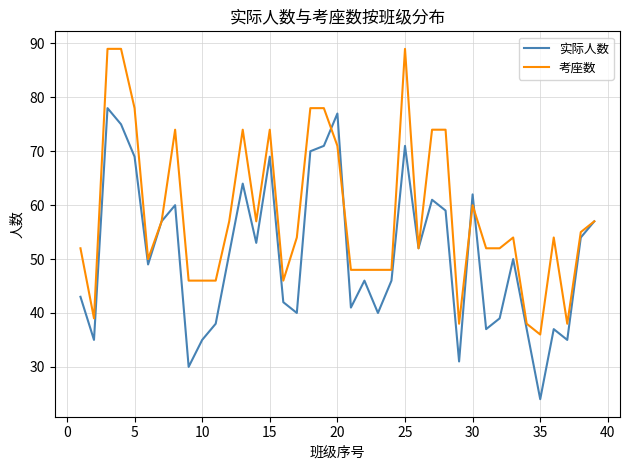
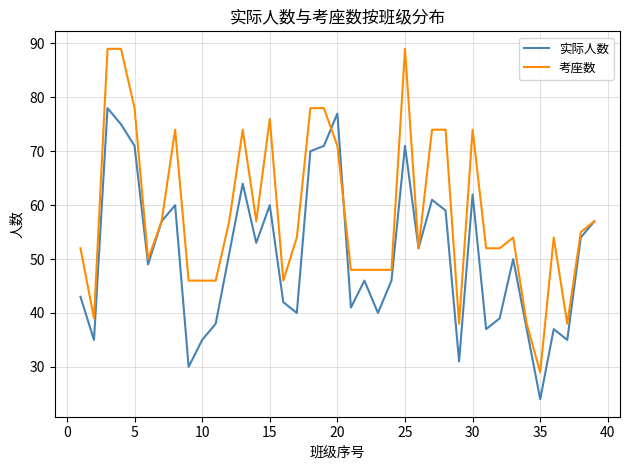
  {
    "实际人数": {
-     "5": 69,
+     "5": 71,
      "10": 35,
-     "15": 69,
+     "15": 60,
      "20": 77,
      "25": 71,
      "30": 62,
      "35": 24
    },
    "考座数": {
      "5": 78,
      "10": 46,
-     "15": 74,
+     "15": 76,
      "20": 71,
      "25": 89,
-     "30": 60,
-     "35": 36
+     "30": 74,
+     "35": 29
    }
  }
